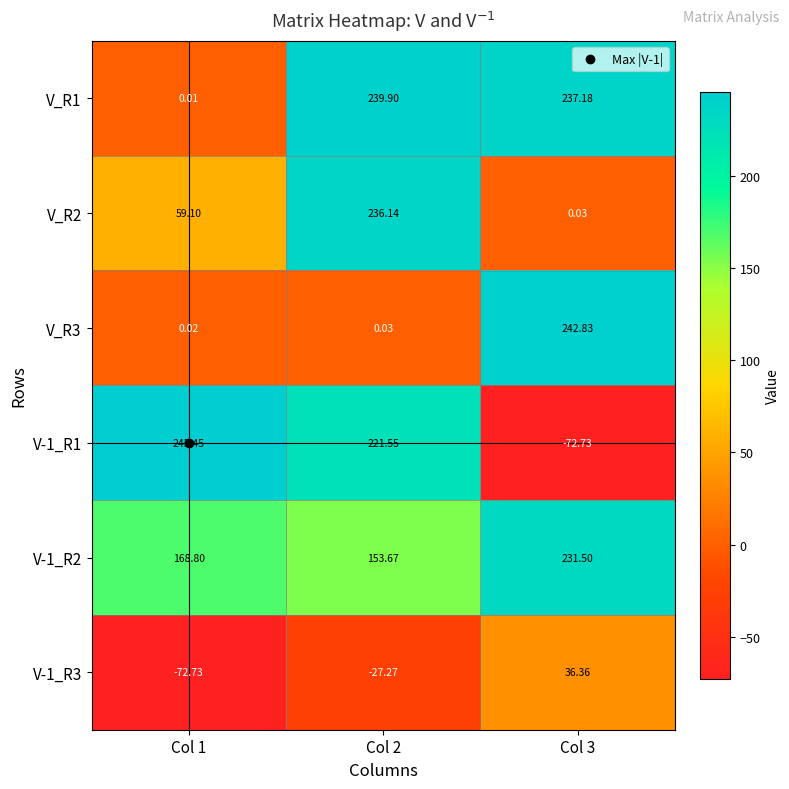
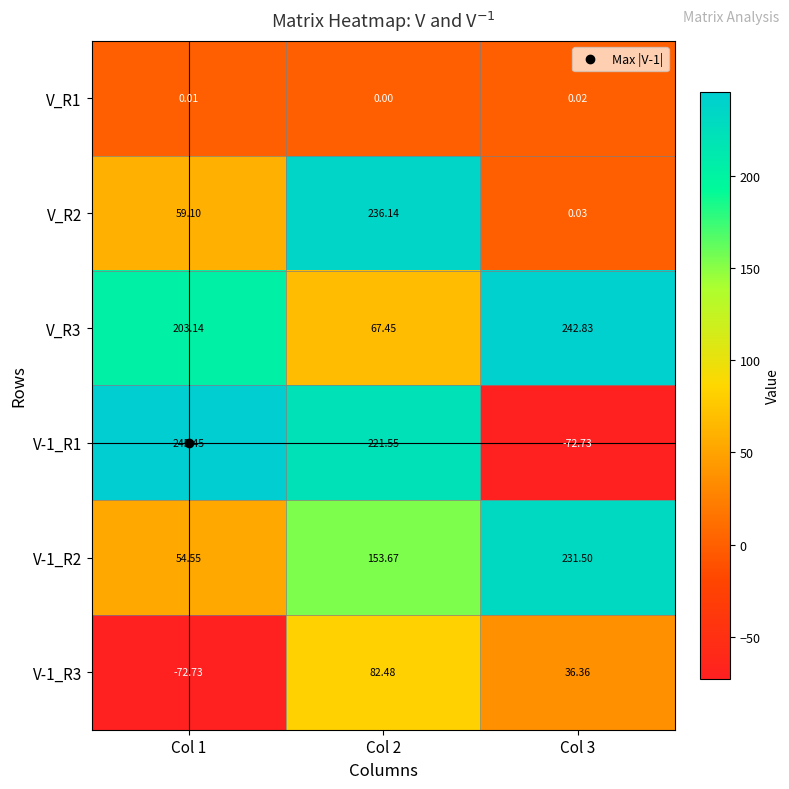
  {
    "V_R1": {
      "Col 1": 0.01,
-     "Col 2": 239.90,
-     "Col 3": 237.18
+     "Col 2": 0.00,
+     "Col 3": 0.02
    },
    "V_R2": {
      "Col 1": 59.10,
      "Col 2": 236.14,
      "Col 3": 0.03
    },
    "V_R3": {
-     "Col 1": 0.02,
-     "Col 2": 0.03,
+     "Col 1": 203.14,
+     "Col 2": 67.45,
      "Col 3": 242.83
    },
    "V-1_R1": {
      "Col 2": 221.55,
      "Col 3": -72.73
    },
    "V-1_R2": {
-     "Col 1": 168.80,
+     "Col 1": 54.55,
      "Col 2": 153.67,
      "Col 3": 231.50
    },
    "V-1_R3": {
      "Col 1": -72.73,
-     "Col 2": -27.27,
+     "Col 2": 82.48,
      "Col 3": 36.36
    }
  }
